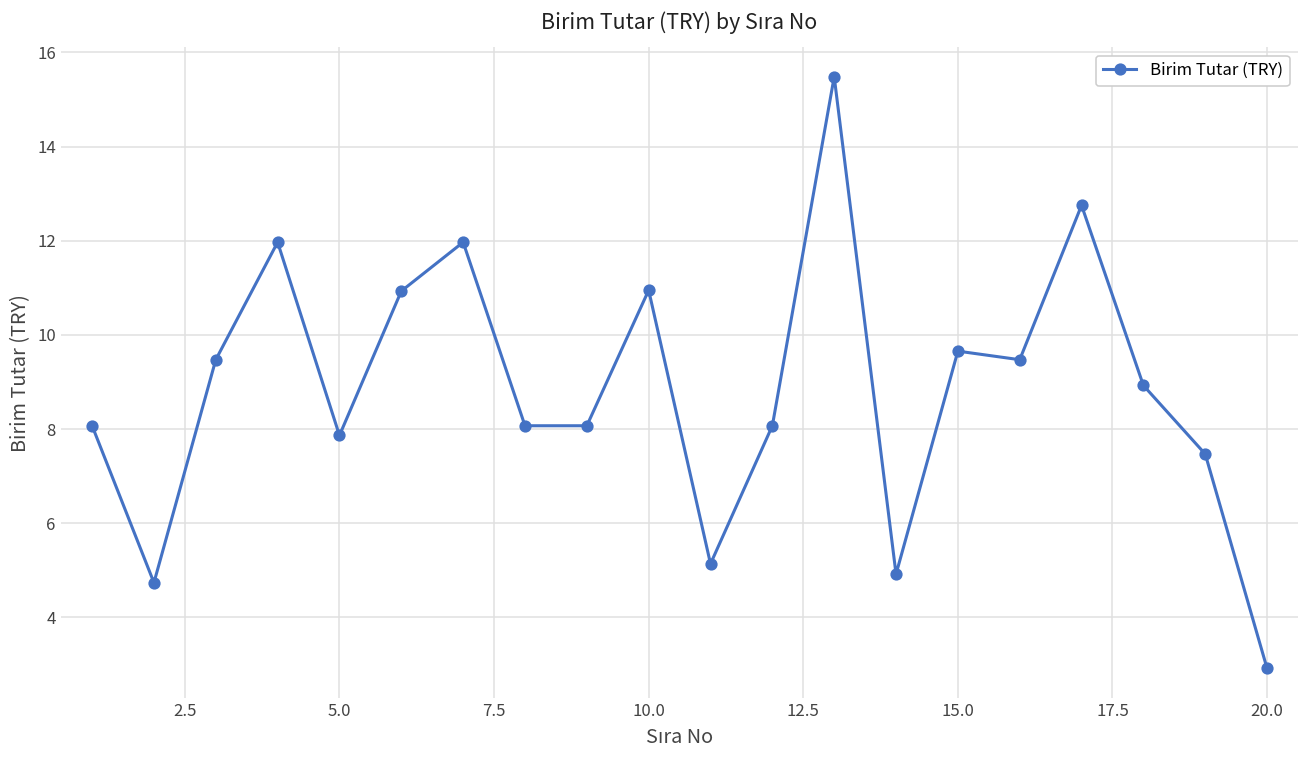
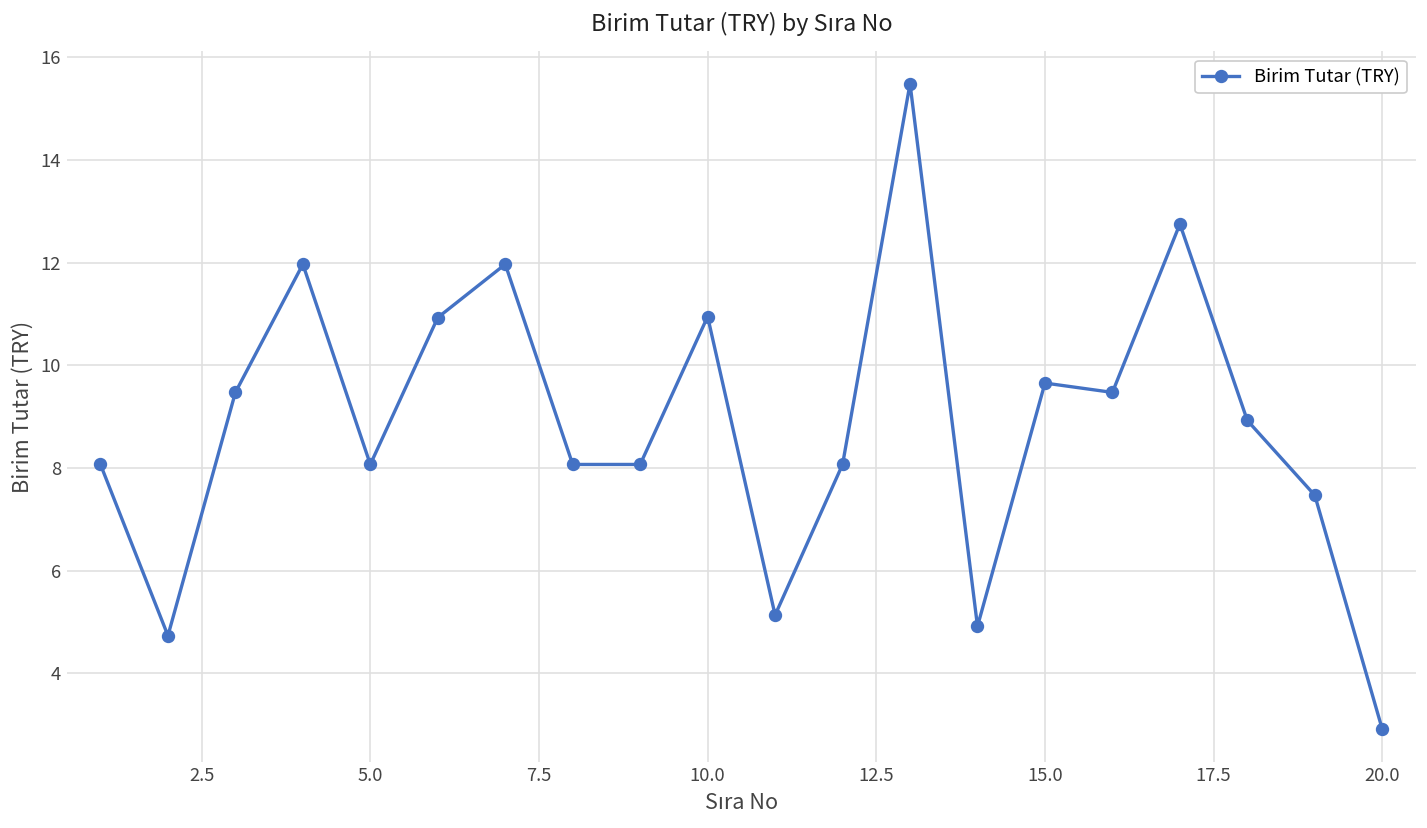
  {
-   "5.0": 7.9,
+   "5.0": 8.1,
    "10.0": 10.9,
    "15.0": 9.7,
    "20.0": 2.9
  }
